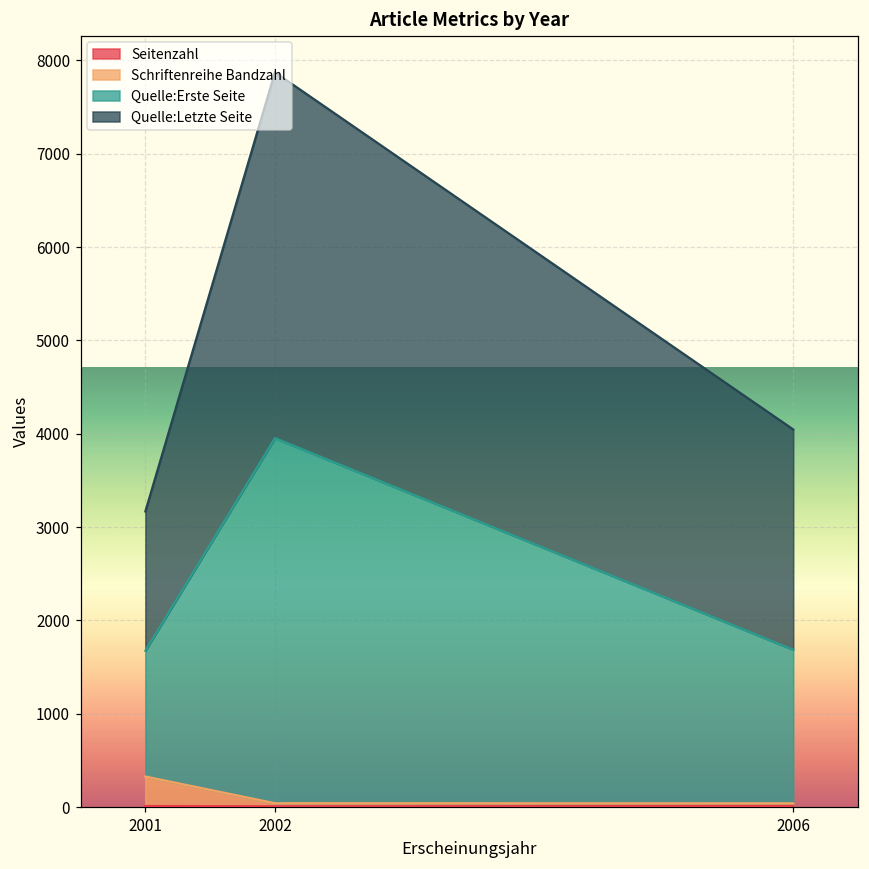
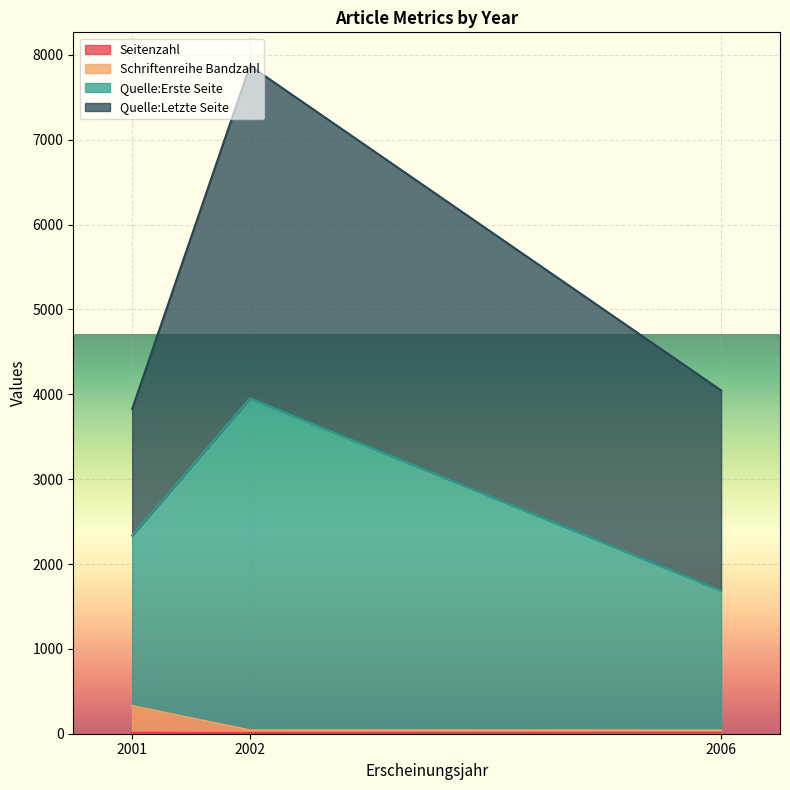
  {
    "Seitenzahl": {
      "2001": 0,
      "2002": 0
    },
    "Schriftenreihe Bandzahl": {
      "2001": 300,
      "2002": 0
    },
    "Quelle:Erste Seite": {
-     "2001": 1300,
+     "2001": 2000,
      "2002": 3900,
      "2006": 1600
    },
    "Quelle:Letzte Seite": {
      "2001": 1500,
      "2006": 2400
    }
  }
